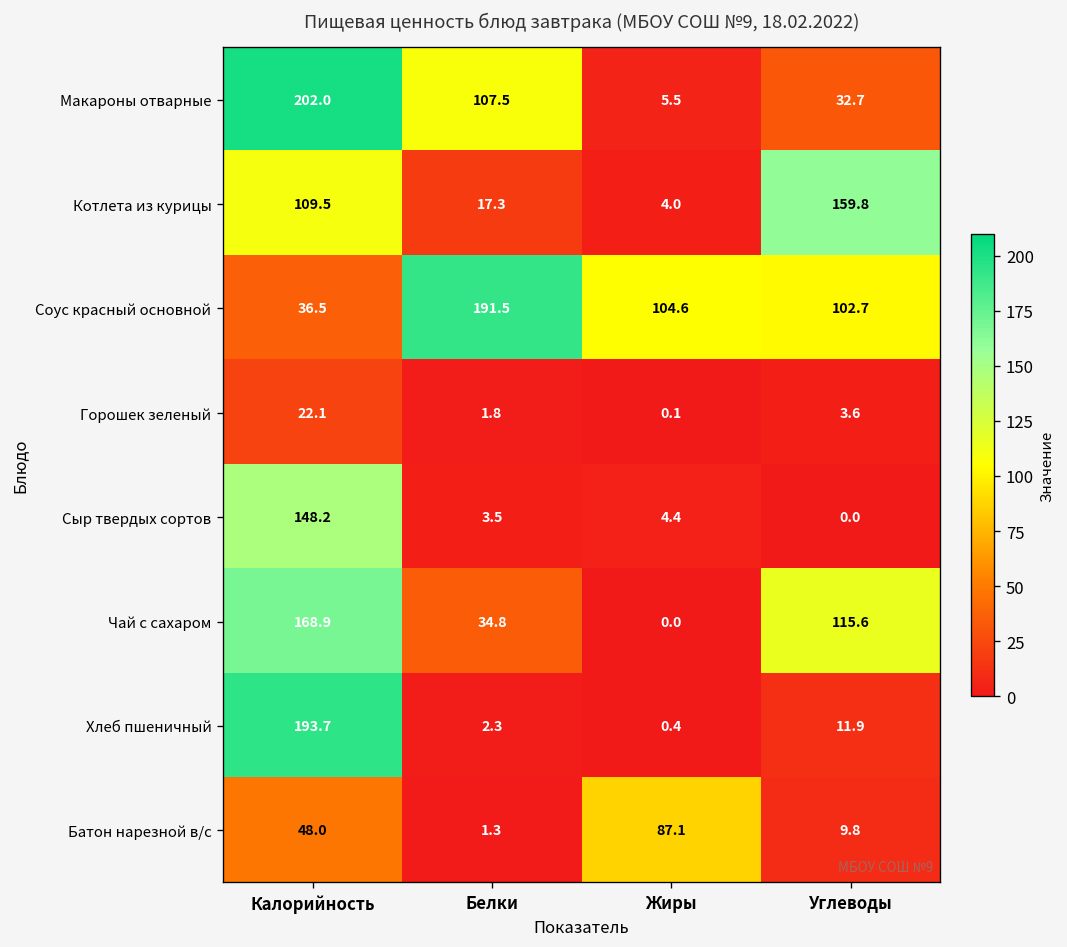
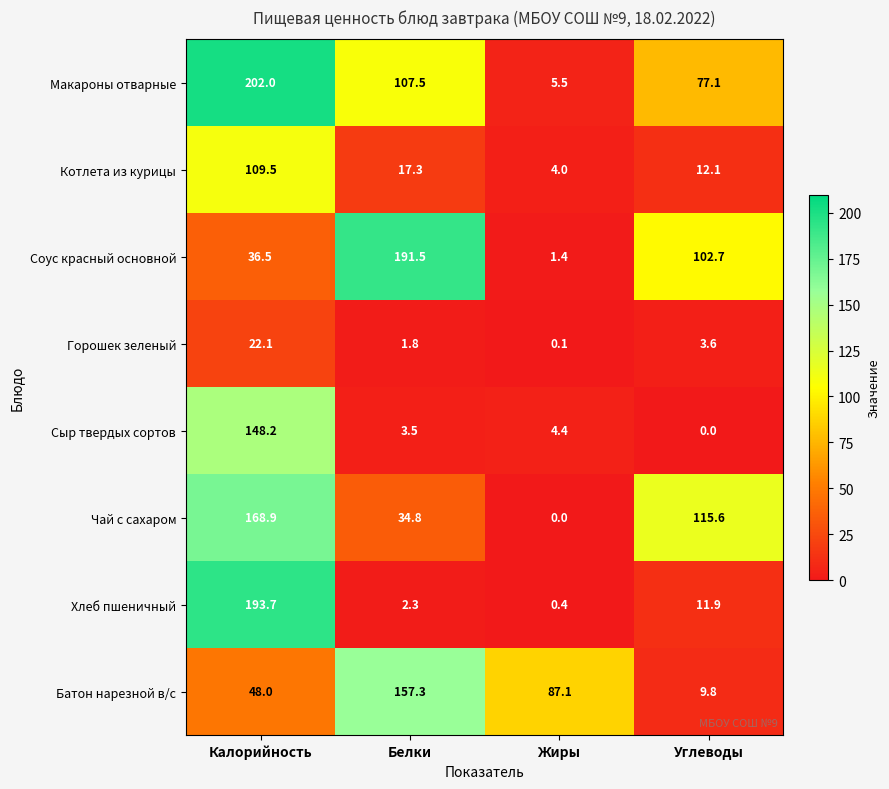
  {
    "Макароны отварные": {
      "Калорийность": 202.0,
      "Белки": 107.5,
      "Жиры": 5.5,
-     "Углеводы": 32.7
+     "Углеводы": 77.1
    },
    "Котлета из курицы": {
      "Калорийность": 109.5,
      "Белки": 17.3,
      "Жиры": 4.0,
-     "Углеводы": 159.8
+     "Углеводы": 12.1
    },
    "Соус красный основной": {
      "Калорийность": 36.5,
      "Белки": 191.5,
-     "Жиры": 104.6,
+     "Жиры": 1.4,
      "Углеводы": 102.7
    },
    "Горошек зеленый": {
      "Калорийность": 22.1,
      "Белки": 1.8,
      "Жиры": 0.1,
      "Углеводы": 3.6
    },
    "Сыр твердых сортов": {
      "Калорийность": 148.2,
      "Белки": 3.5,
      "Жиры": 4.4,
      "Углеводы": 0.0
    },
    "Чай с сахаром": {
      "Калорийность": 168.9,
      "Белки": 34.8,
      "Жиры": 0.0,
      "Углеводы": 115.6
    },
    "Хлеб пшеничный": {
      "Калорийность": 193.7,
      "Белки": 2.3,
      "Жиры": 0.4,
      "Углеводы": 11.9
    },
    "Батон нарезной в/с": {
      "Калорийность": 48.0,
-     "Белки": 1.3,
+     "Белки": 157.3,
      "Жиры": 87.1
    }
  }
